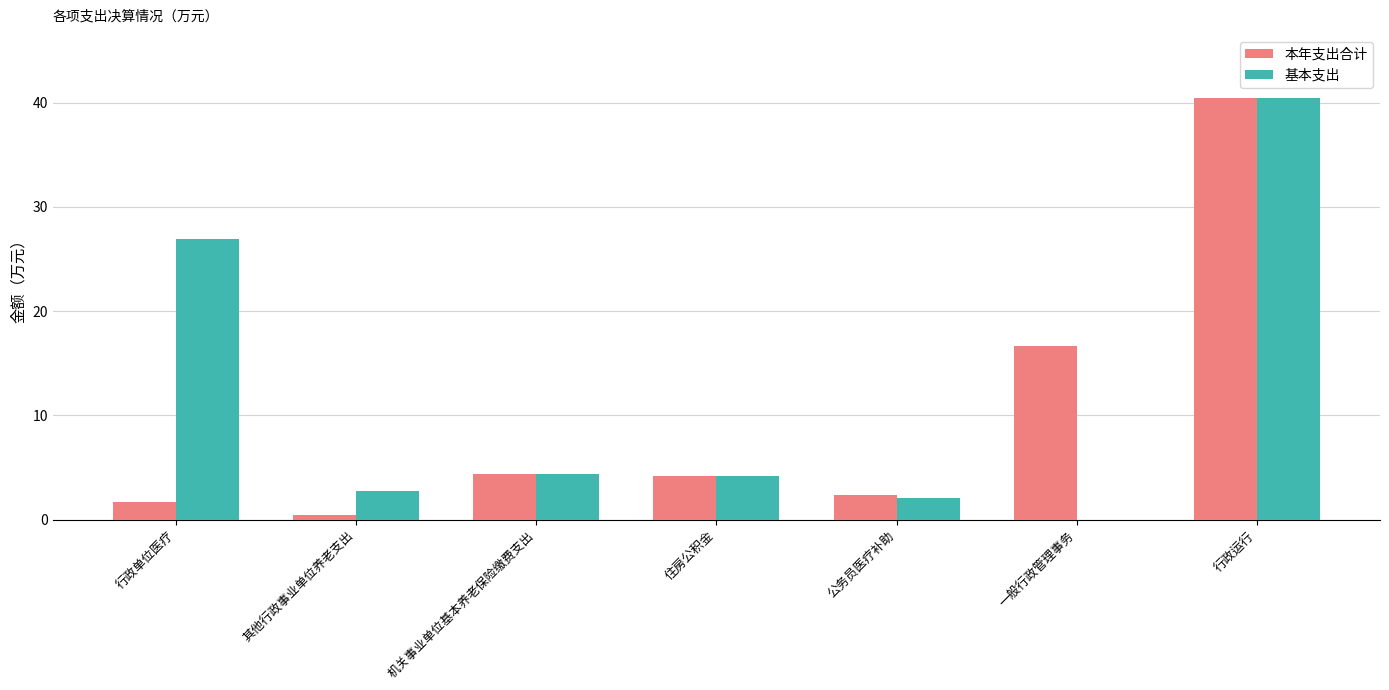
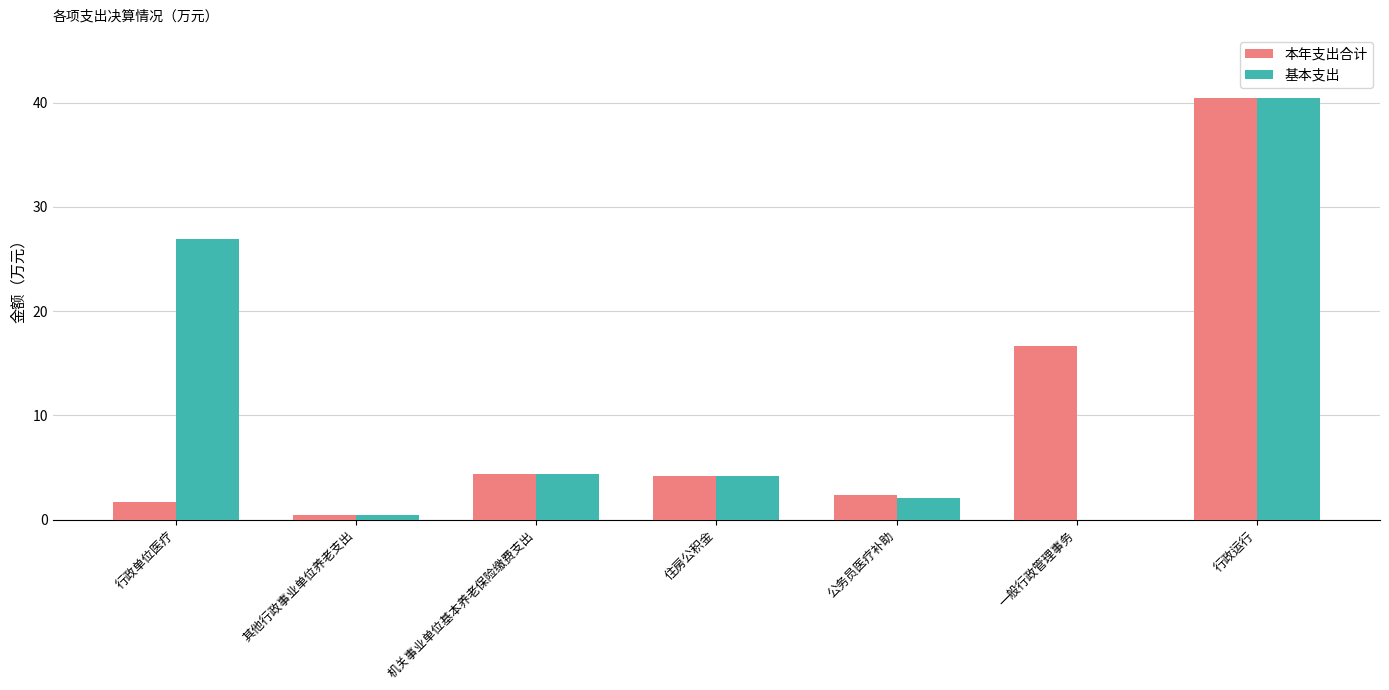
  {
    "本年支出合计": {
      "行政单位医疗": 1.7,
      "其他行政事业单位养老支出": 0.5,
      "机关事业单位基本养老保险缴费支出": 4.4,
      "住房公积金": 4.2,
      "公务员医疗补助": 2.3,
      "一般行政管理事务": 16.7,
      "行政运行": 40.4
    },
    "基本支出": {
      "行政单位医疗": 27.0,
-     "其他行政事业单位养老支出": 2.8,
+     "其他行政事业单位养老支出": 0.5,
      "机关事业单位基本养老保险缴费支出": 4.4,
      "住房公积金": 4.2,
      "公务员医疗补助": 2.1,
      "一般行政管理事务": 0.0,
      "行政运行": 40.4
    }
  }
